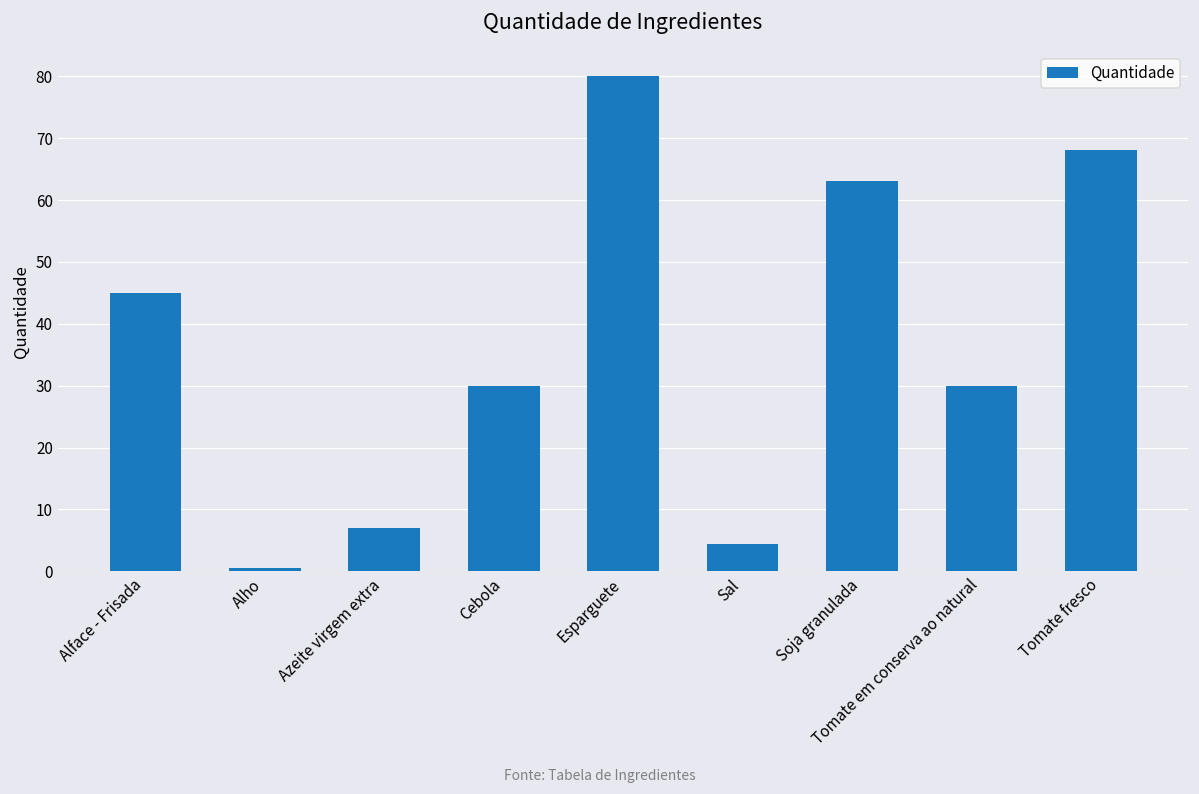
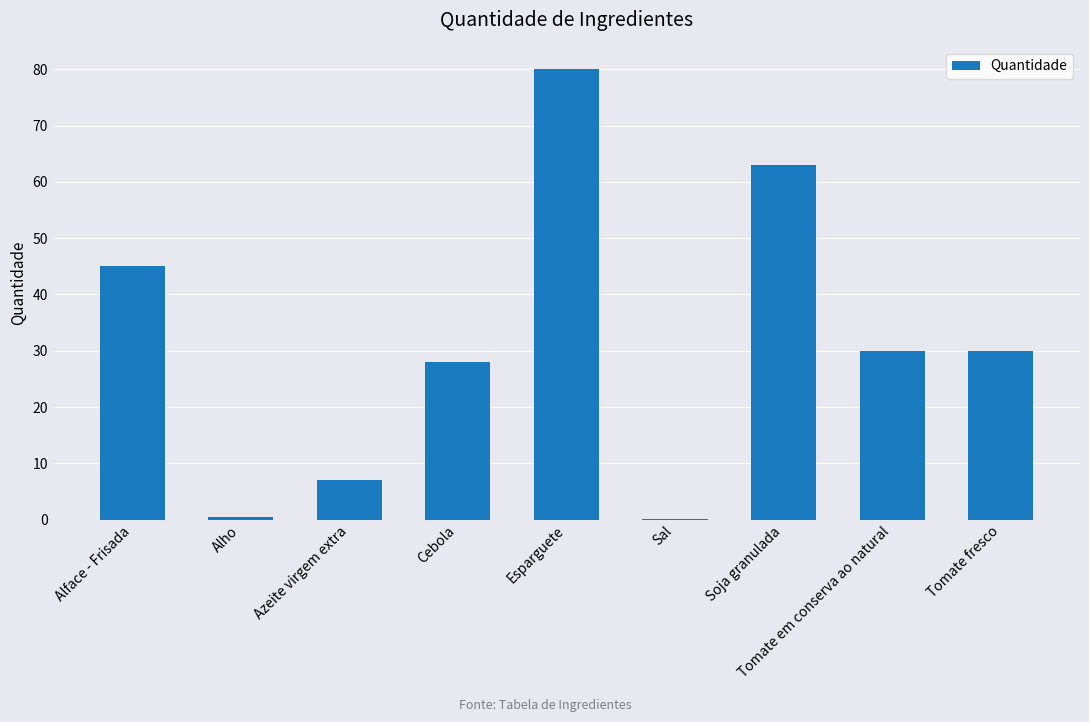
  {
    "Alface - Frisada": 45,
    "Alho": 1,
    "Azeite virgem extra": 7,
-   "Cebola": 30,
+   "Cebola": 28,
    "Esparguete": 80,
-   "Sal": 4,
+   "Sal": 0,
    "Soja granulada": 63,
    "Tomate em conserva ao natural": 30,
-   "Tomate fresco": 68
+   "Tomate fresco": 30
  }
